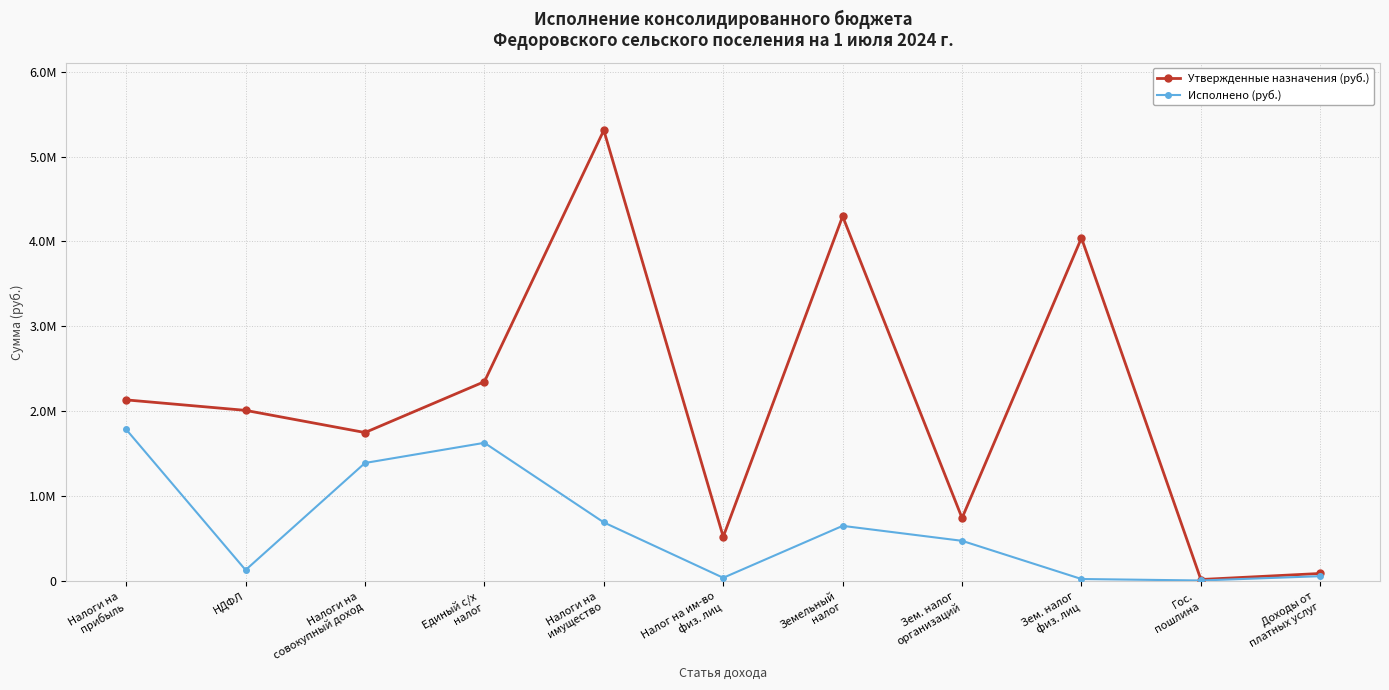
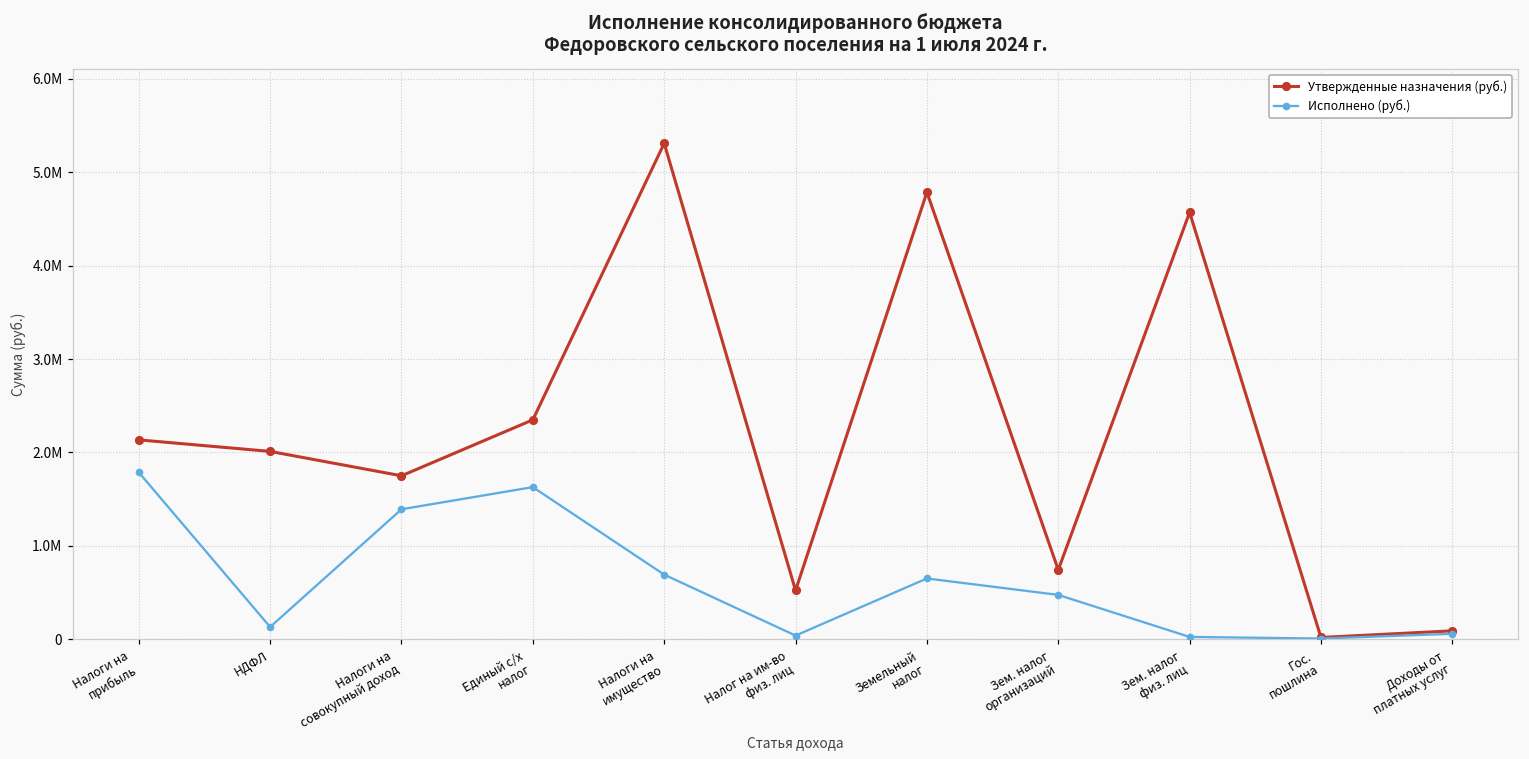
  {
    "Утвержденные назначения (руб.)": {
      "Налоги на прибыль": 2100000,
      "НДФЛ": 2000000,
      "Налоги на совокупный доход": 1800000,
      "Единый с/х налог": 2300000,
      "Налоги на имущество": 5300000,
      "Налог на им-во физ. лиц": 500000,
-     "Земельный налог": 4300000,
+     "Земельный налог": 4800000,
      "Зем. налог организаций": 700000,
-     "Зем. налог физ. лиц": 4000000,
+     "Зем. налог физ. лиц": 4600000,
      "Доходы от платных услуг": 100000
    },
    "Исполнено (руб.)": {
      "Налоги на прибыль": 1800000,
      "НДФЛ": 100000,
      "Налоги на совокупный доход": 1400000,
      "Единый с/х налог": 1600000,
      "Налоги на имущество": 700000,
      "Налог на им-во физ. лиц": 0,
      "Земельный налог": 700000,
      "Зем. налог организаций": 500000,
      "Зем. налог физ. лиц": 0,
      "Доходы от платных услуг": 100000
    }
  }
